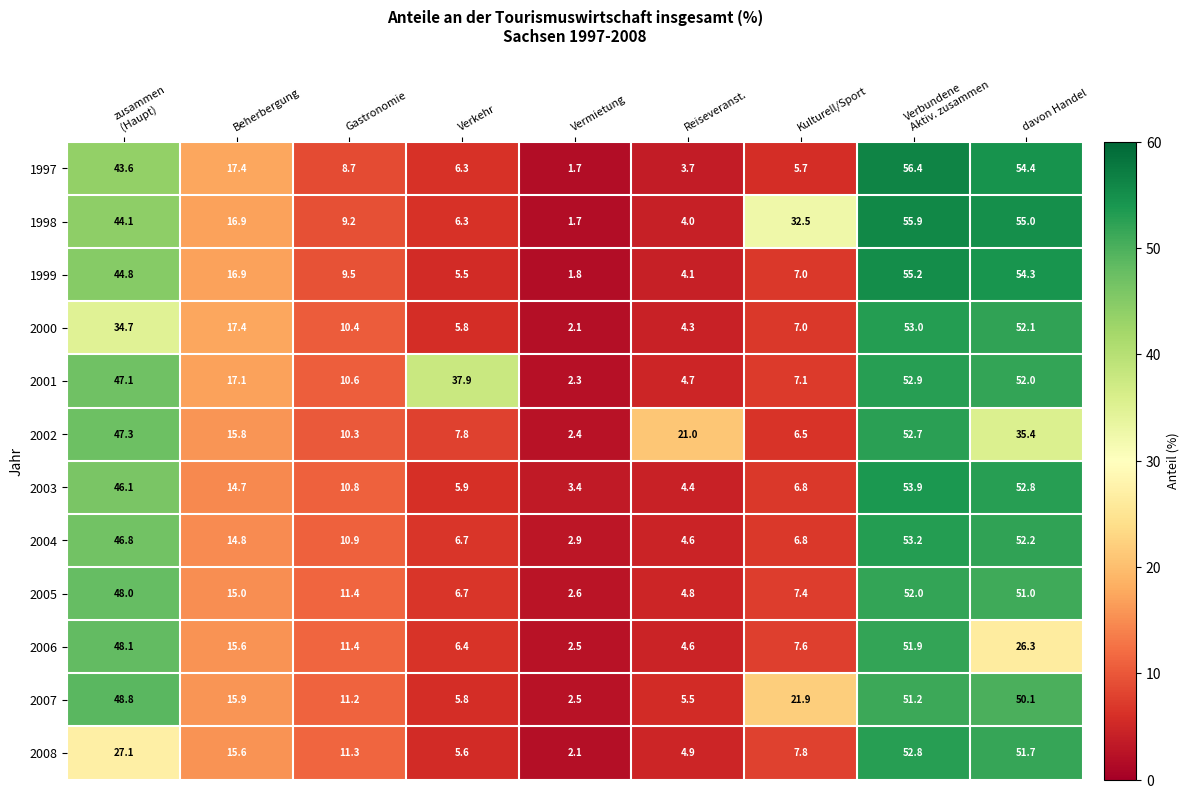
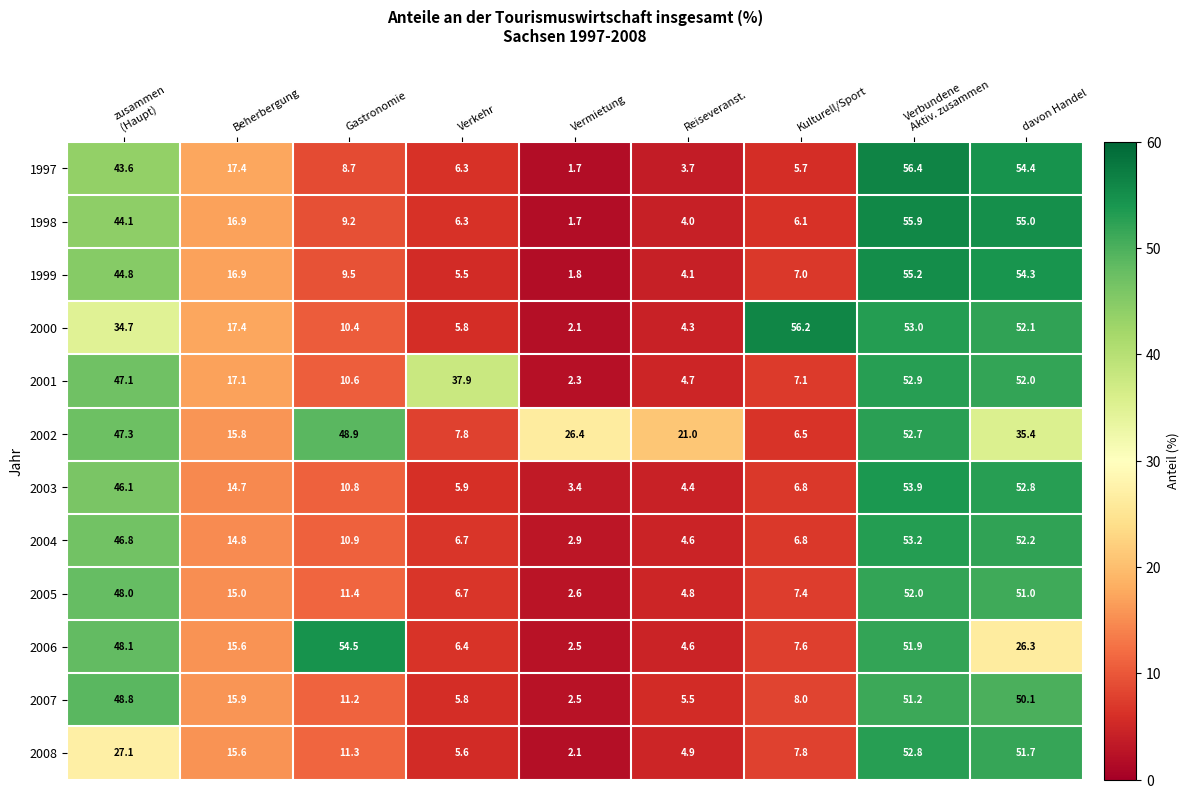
  {
    "1997": {
      "zusammen (Haupt)": 43.6,
      "Beherbergung": 17.4,
      "Gastronomie": 8.7,
      "Verkehr": 6.3,
      "Vermietung": 1.7,
      "Reiseveranst.": 3.7,
      "Kulturell/Sport": 5.7,
      "Verbundene Aktiv. zusammen": 56.4,
      "davon Handel": 54.4
    },
    "1998": {
      "zusammen (Haupt)": 44.1,
      "Beherbergung": 16.9,
      "Gastronomie": 9.2,
      "Verkehr": 6.3,
      "Vermietung": 1.7,
      "Reiseveranst.": 4.0,
-     "Kulturell/Sport": 32.5,
+     "Kulturell/Sport": 6.1,
      "Verbundene Aktiv. zusammen": 55.9,
      "davon Handel": 55.0
    },
    "1999": {
      "zusammen (Haupt)": 44.8,
      "Beherbergung": 16.9,
      "Gastronomie": 9.5,
      "Verkehr": 5.5,
      "Vermietung": 1.8,
      "Reiseveranst.": 4.1,
      "Kulturell/Sport": 7.0,
      "Verbundene Aktiv. zusammen": 55.2,
      "davon Handel": 54.3
    },
    "2000": {
      "zusammen (Haupt)": 34.7,
      "Beherbergung": 17.4,
      "Gastronomie": 10.4,
      "Verkehr": 5.8,
      "Vermietung": 2.1,
      "Reiseveranst.": 4.3,
-     "Kulturell/Sport": 7.0,
+     "Kulturell/Sport": 56.2,
      "Verbundene Aktiv. zusammen": 53.0,
      "davon Handel": 52.1
    },
    "2001": {
      "zusammen (Haupt)": 47.1,
      "Beherbergung": 17.1,
      "Gastronomie": 10.6,
      "Verkehr": 37.9,
      "Vermietung": 2.3,
      "Reiseveranst.": 4.7,
      "Kulturell/Sport": 7.1,
      "Verbundene Aktiv. zusammen": 52.9,
      "davon Handel": 52.0
    },
    "2002": {
      "zusammen (Haupt)": 47.3,
      "Beherbergung": 15.8,
-     "Gastronomie": 10.3,
+     "Gastronomie": 48.9,
      "Verkehr": 7.8,
-     "Vermietung": 2.4,
+     "Vermietung": 26.4,
      "Reiseveranst.": 21.0,
      "Kulturell/Sport": 6.5,
      "Verbundene Aktiv. zusammen": 52.7,
      "davon Handel": 35.4
    },
    "2003": {
      "zusammen (Haupt)": 46.1,
      "Beherbergung": 14.7,
      "Gastronomie": 10.8,
      "Verkehr": 5.9,
      "Vermietung": 3.4,
      "Reiseveranst.": 4.4,
      "Kulturell/Sport": 6.8,
      "Verbundene Aktiv. zusammen": 53.9,
      "davon Handel": 52.8
    },
    "2004": {
      "zusammen (Haupt)": 46.8,
      "Beherbergung": 14.8,
      "Gastronomie": 10.9,
      "Verkehr": 6.7,
      "Vermietung": 2.9,
      "Reiseveranst.": 4.6,
      "Kulturell/Sport": 6.8,
      "Verbundene Aktiv. zusammen": 53.2,
      "davon Handel": 52.2
    },
    "2005": {
      "zusammen (Haupt)": 48.0,
      "Beherbergung": 15.0,
      "Gastronomie": 11.4,
      "Verkehr": 6.7,
      "Vermietung": 2.6,
      "Reiseveranst.": 4.8,
      "Kulturell/Sport": 7.4,
      "Verbundene Aktiv. zusammen": 52.0,
      "davon Handel": 51.0
    },
    "2006": {
      "zusammen (Haupt)": 48.1,
      "Beherbergung": 15.6,
-     "Gastronomie": 11.4,
+     "Gastronomie": 54.5,
      "Verkehr": 6.4,
      "Vermietung": 2.5,
      "Reiseveranst.": 4.6,
      "Kulturell/Sport": 7.6,
      "Verbundene Aktiv. zusammen": 51.9,
      "davon Handel": 26.3
    },
    "2007": {
      "zusammen (Haupt)": 48.8,
      "Beherbergung": 15.9,
      "Gastronomie": 11.2,
      "Verkehr": 5.8,
      "Vermietung": 2.5,
      "Reiseveranst.": 5.5,
-     "Kulturell/Sport": 21.9,
+     "Kulturell/Sport": 8.0,
      "Verbundene Aktiv. zusammen": 51.2,
      "davon Handel": 50.1
    },
    "2008": {
      "zusammen (Haupt)": 27.1,
      "Beherbergung": 15.6,
      "Gastronomie": 11.3,
      "Verkehr": 5.6,
      "Vermietung": 2.1,
      "Reiseveranst.": 4.9,
      "Kulturell/Sport": 7.8,
      "Verbundene Aktiv. zusammen": 52.8,
      "davon Handel": 51.7
    }
  }
